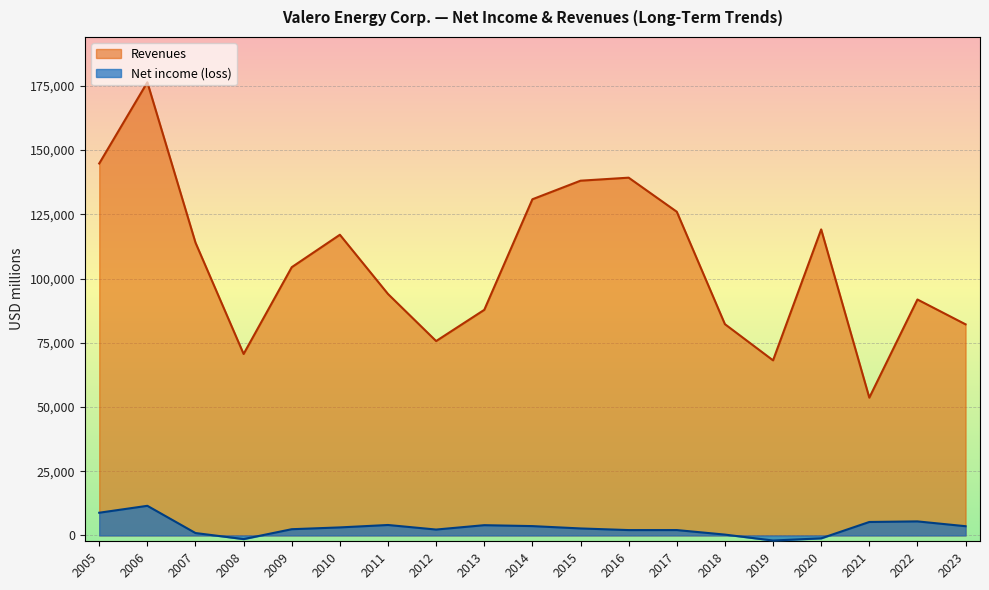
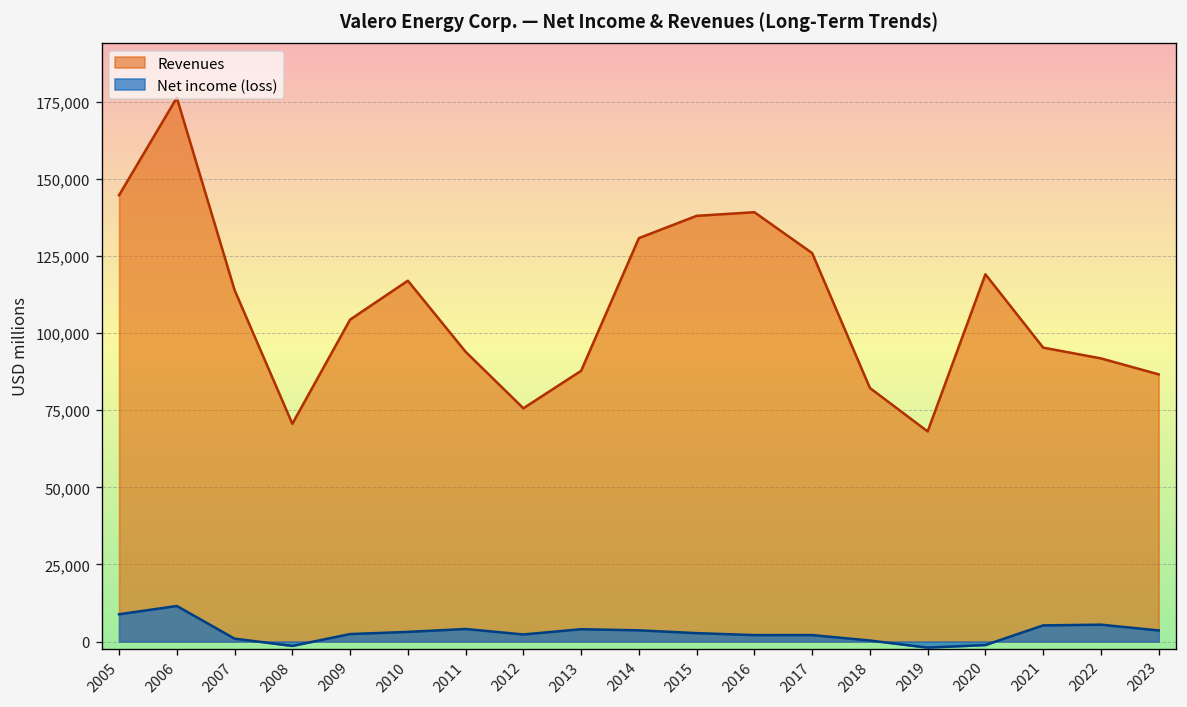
  {
    "Revenues": {
      "2005": "145,000",
      "2007": "114,000",
      "2008": "71,000",
      "2009": "104,000",
      "2010": "117,000",
      "2011": "94,000",
      "2012": "76,000",
      "2013": "88,000",
      "2014": "131,000",
      "2015": "138,000",
      "2016": "139,000",
      "2017": "126,000",
      "2018": "82,000",
      "2019": "68,000",
      "2020": "119,000",
-     "2021": "54,000",
+     "2021": "95,000",
      "2022": "92,000",
-     "2023": "82,000"
+     "2023": "87,000"
    }
  }
